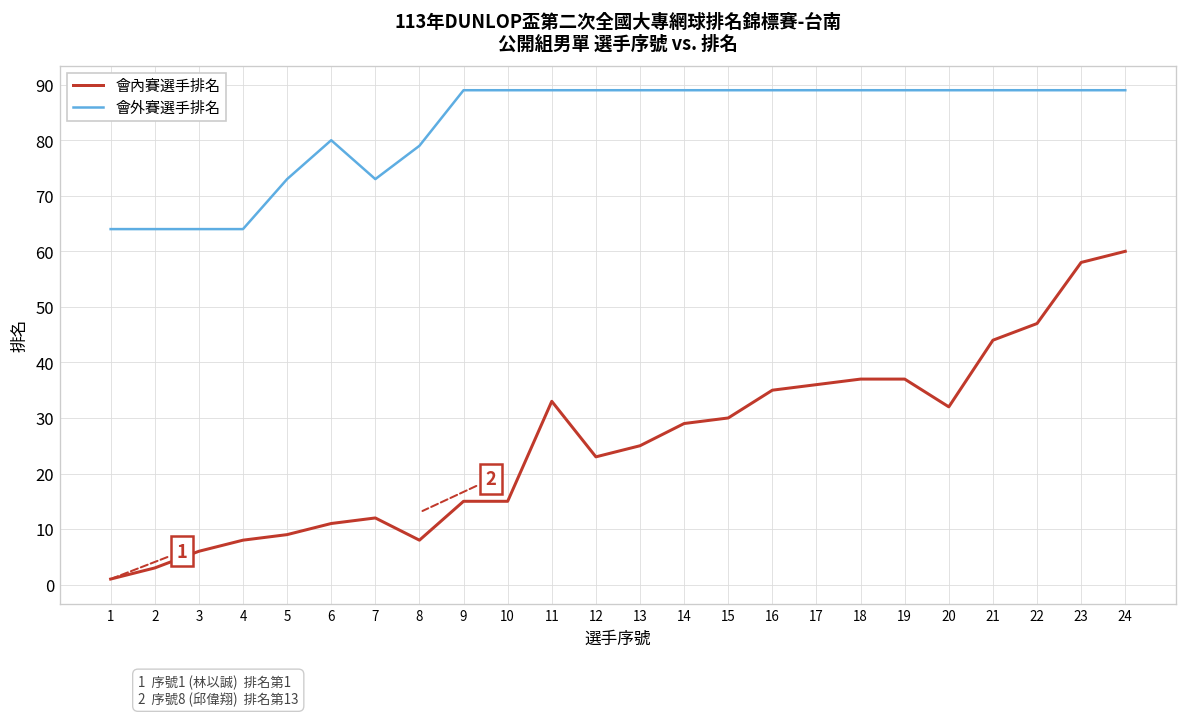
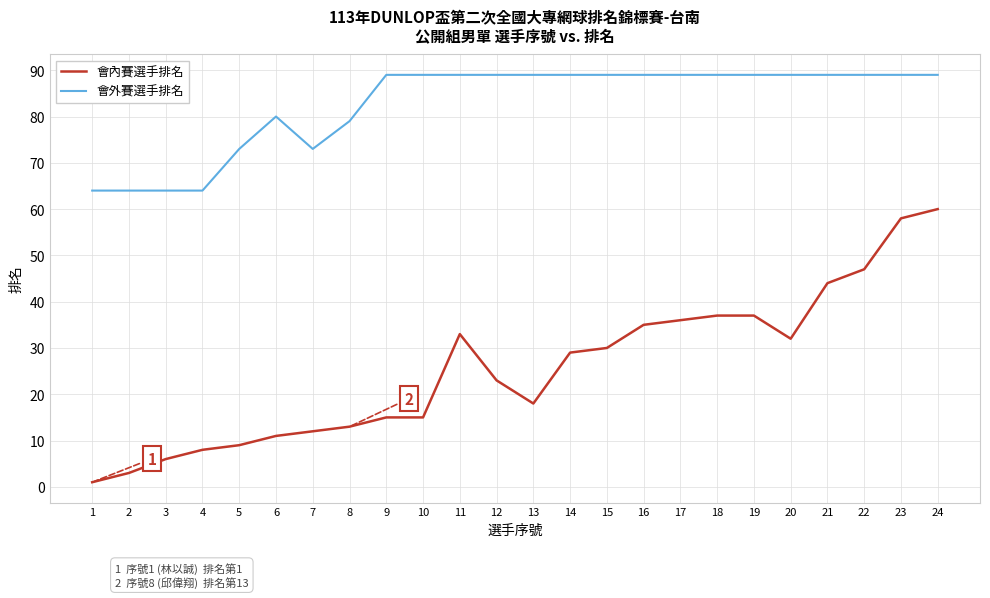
  {
    "會內賽選手排名": {
      "3": 6,
      "4": 8,
      "5": 9,
      "6": 11,
      "7": 12,
-     "8": 8,
+     "8": 13,
      "10": 15,
      "11": 33,
      "12": 23,
-     "13": 25,
+     "13": 18,
      "14": 29,
      "15": 30,
      "16": 35,
      "17": 36,
      "18": 37,
      "19": 37,
      "20": 32,
      "21": 44,
      "22": 47,
      "23": 58,
      "24": 60
    },
    "會外賽選手排名": {
      "1": 64,
      "2": 64,
      "3": 64,
      "4": 64,
      "5": 73,
      "6": 80,
      "7": 73,
      "8": 79,
      "9": 89,
      "10": 89,
      "11": 89,
      "12": 89,
      "13": 89,
      "14": 89,
      "15": 89,
      "16": 89,
      "17": 89,
      "18": 89,
      "19": 89,
      "20": 89,
      "21": 89,
      "22": 89,
      "23": 89,
      "24": 89
    }
  }
